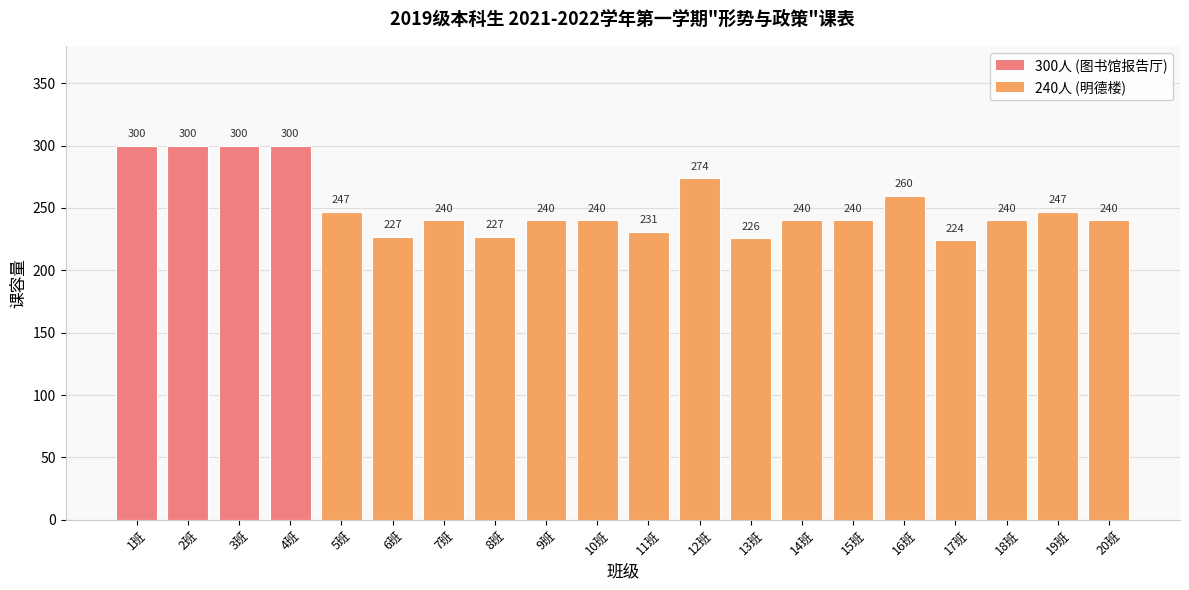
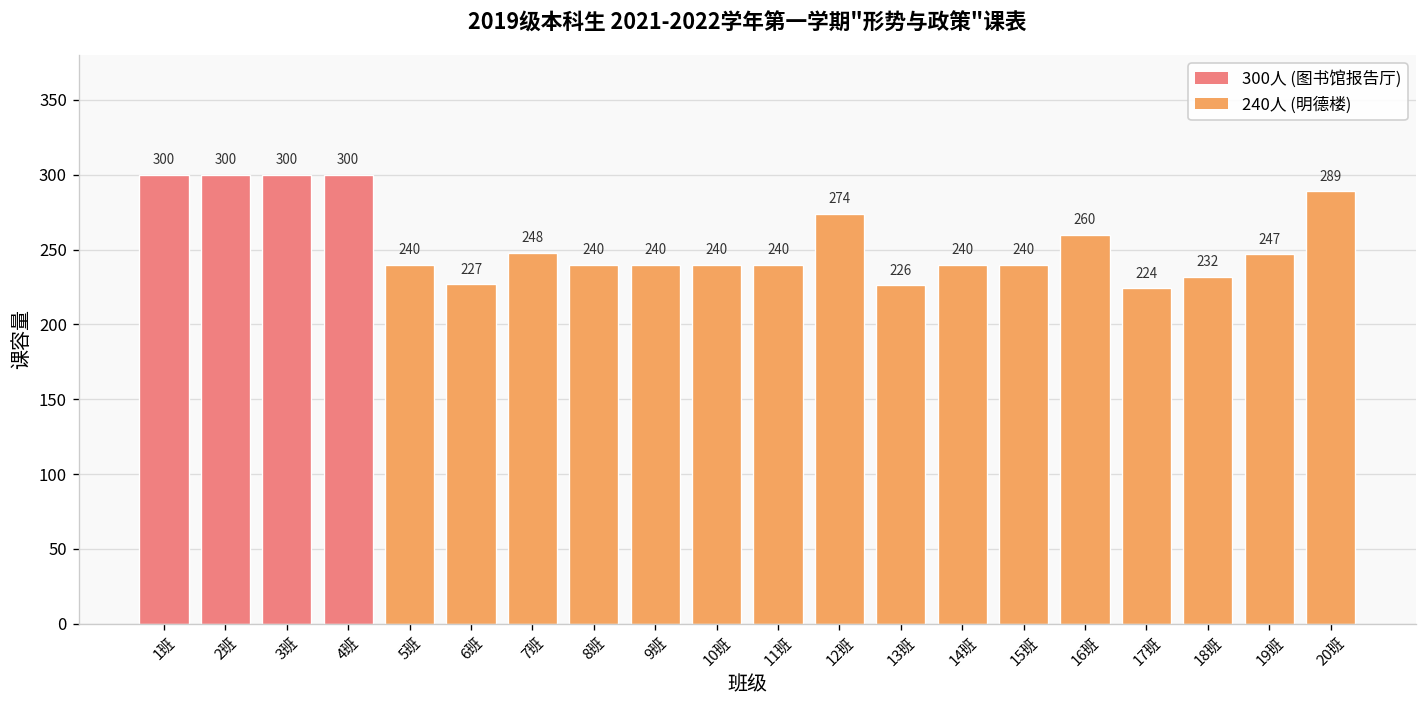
  {
    "1班": 300,
    "2班": 300,
    "3班": 300,
    "4班": 300,
-   "5班": 247,
+   "5班": 240,
    "6班": 227,
-   "7班": 240,
-   "8班": 227,
+   "7班": 248,
+   "8班": 240,
    "9班": 240,
    "10班": 240,
-   "11班": 231,
+   "11班": 240,
    "12班": 274,
    "13班": 226,
    "14班": 240,
    "15班": 240,
    "16班": 260,
    "17班": 224,
-   "18班": 240,
+   "18班": 232,
    "19班": 247,
-   "20班": 240
+   "20班": 289
  }
